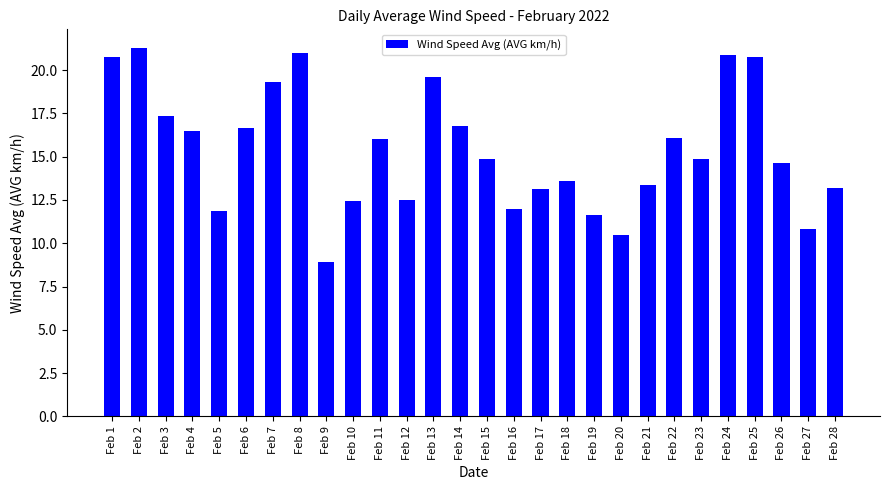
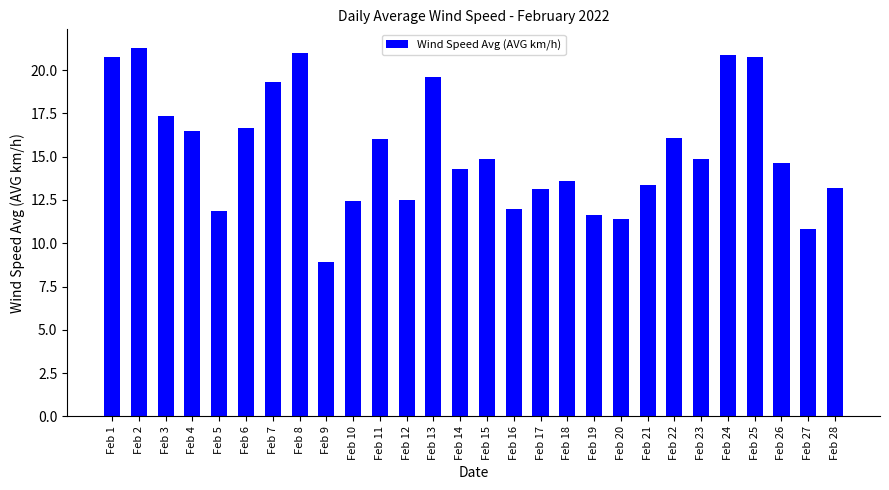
  {
    "Feb 1": 20.8,
    "Feb 2": 21.3,
    "Feb 3": 17.3,
    "Feb 4": 16.5,
    "Feb 5": 11.9,
    "Feb 6": 16.7,
    "Feb 7": 19.3,
    "Feb 8": 21.0,
    "Feb 9": 8.9,
    "Feb 10": 12.5,
    "Feb 11": 16.0,
    "Feb 12": 12.5,
    "Feb 13": 19.6,
-   "Feb 14": 16.8,
+   "Feb 14": 14.3,
    "Feb 15": 14.9,
    "Feb 16": 12.0,
    "Feb 17": 13.1,
    "Feb 18": 13.6,
    "Feb 19": 11.6,
-   "Feb 20": 10.5,
+   "Feb 20": 11.4,
    "Feb 21": 13.4,
    "Feb 22": 16.1,
    "Feb 23": 14.9,
    "Feb 24": 20.9,
    "Feb 25": 20.8,
    "Feb 26": 14.6,
    "Feb 27": 10.8,
    "Feb 28": 13.2
  }
